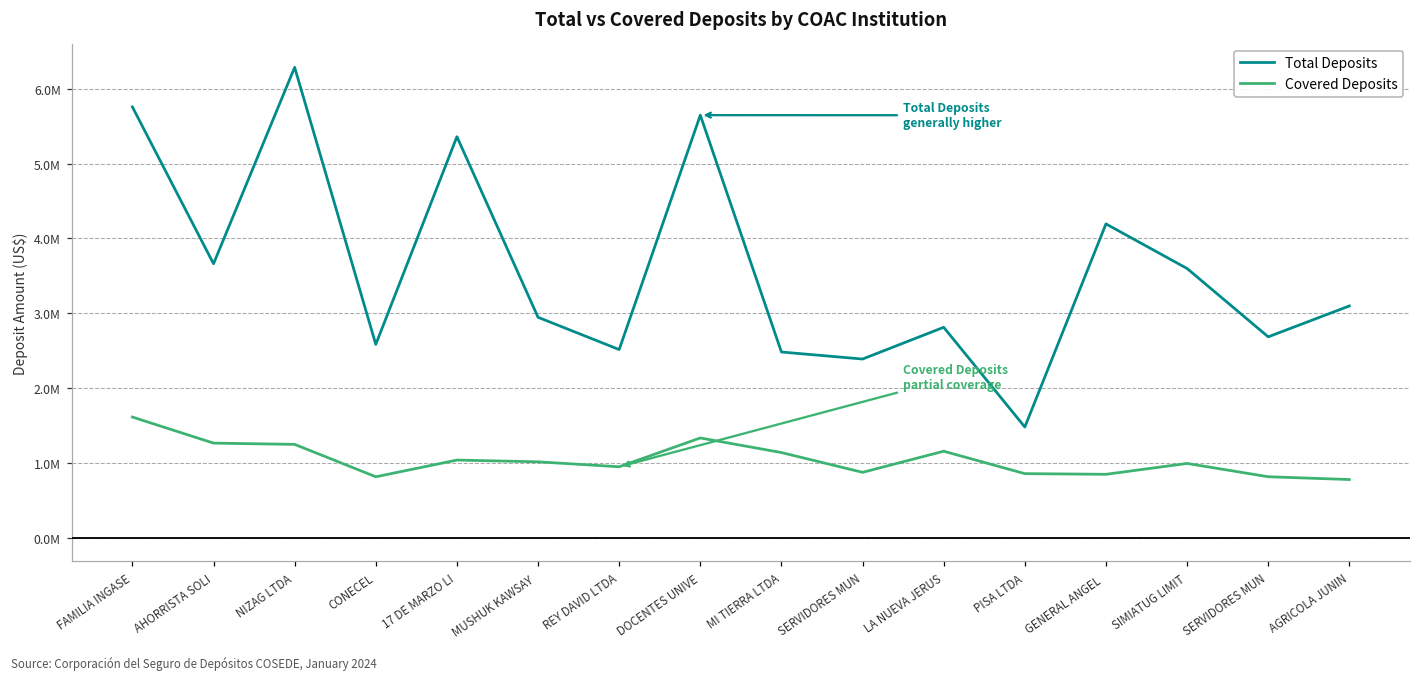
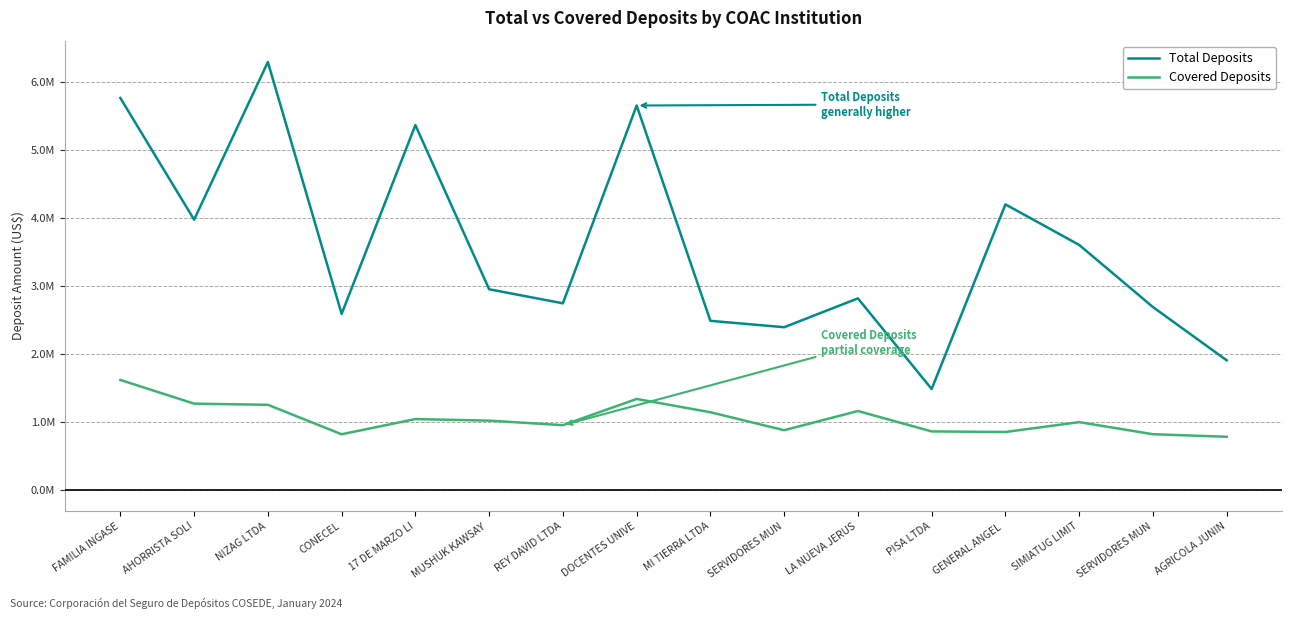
  {
    "Total Deposits": {
      "FAMILIA INGASE": 5800000,
-     "AHORRISTA SOLI": 3700000,
+     "AHORRISTA SOLI": 4000000,
      "NIZAG LTDA": 6300000,
      "CONECEL": 2600000,
      "17 DE MARZO LI": 5400000,
      "MUSHUK KAWSAY": 2900000,
-     "REY DAVID LTDA": 2500000,
+     "REY DAVID LTDA": 2700000,
      "DOCENTES UNIVE": 5600000,
      "MI TIERRA LTDA": 2500000,
      "LA NUEVA JERUS": 2800000,
      "PISA LTDA": 1500000,
      "GENERAL ANGEL": 4200000,
      "SIMIATUG LIMIT": 3600000,
-     "AGRICOLA JUNIN": 3100000
+     "AGRICOLA JUNIN": 1900000
    },
    "Covered Deposits": {
      "FAMILIA INGASE": 1600000,
      "AHORRISTA SOLI": 1300000,
      "NIZAG LTDA": 1200000,
      "CONECEL": 800000,
      "17 DE MARZO LI": 1000000,
      "MUSHUK KAWSAY": 1000000,
      "REY DAVID LTDA": 900000,
      "DOCENTES UNIVE": 1300000,
      "MI TIERRA LTDA": 1100000,
      "LA NUEVA JERUS": 1200000,
      "PISA LTDA": 900000,
      "GENERAL ANGEL": 800000,
      "SIMIATUG LIMIT": 1000000,
      "AGRICOLA JUNIN": 800000
    }
  }
